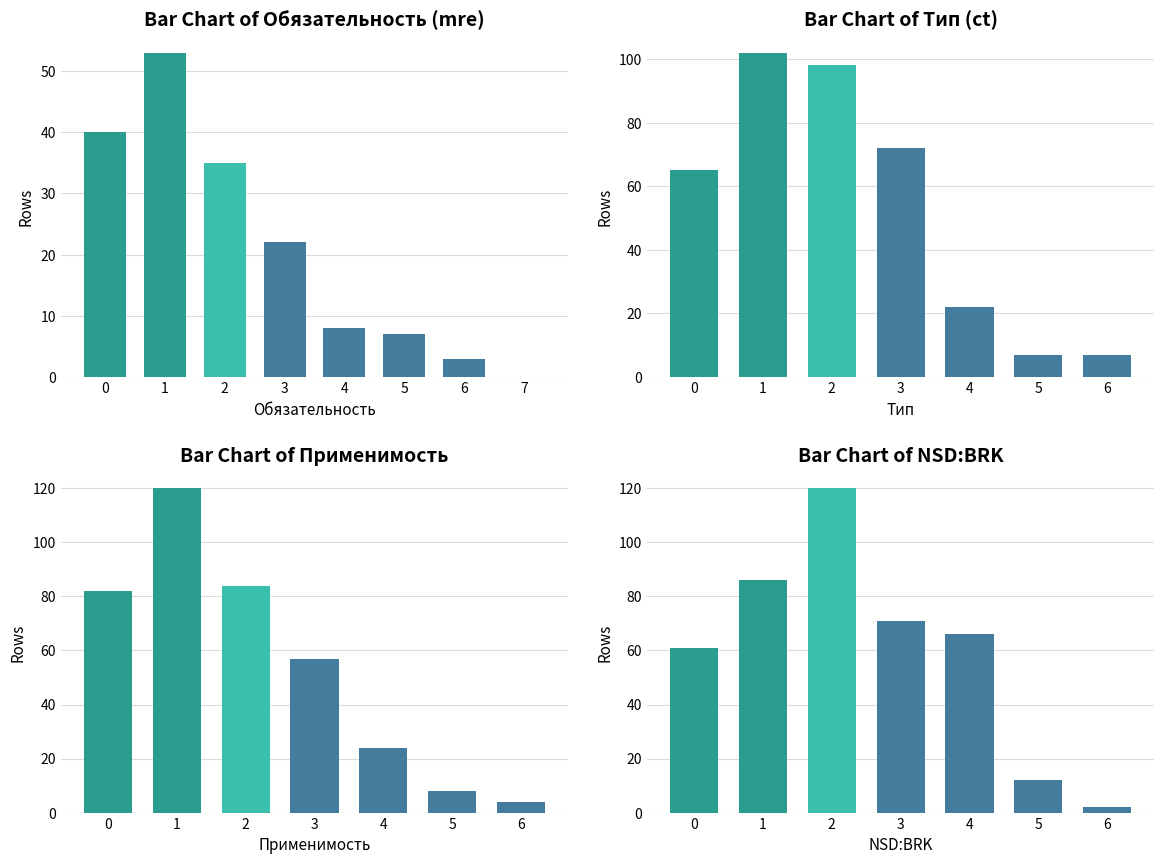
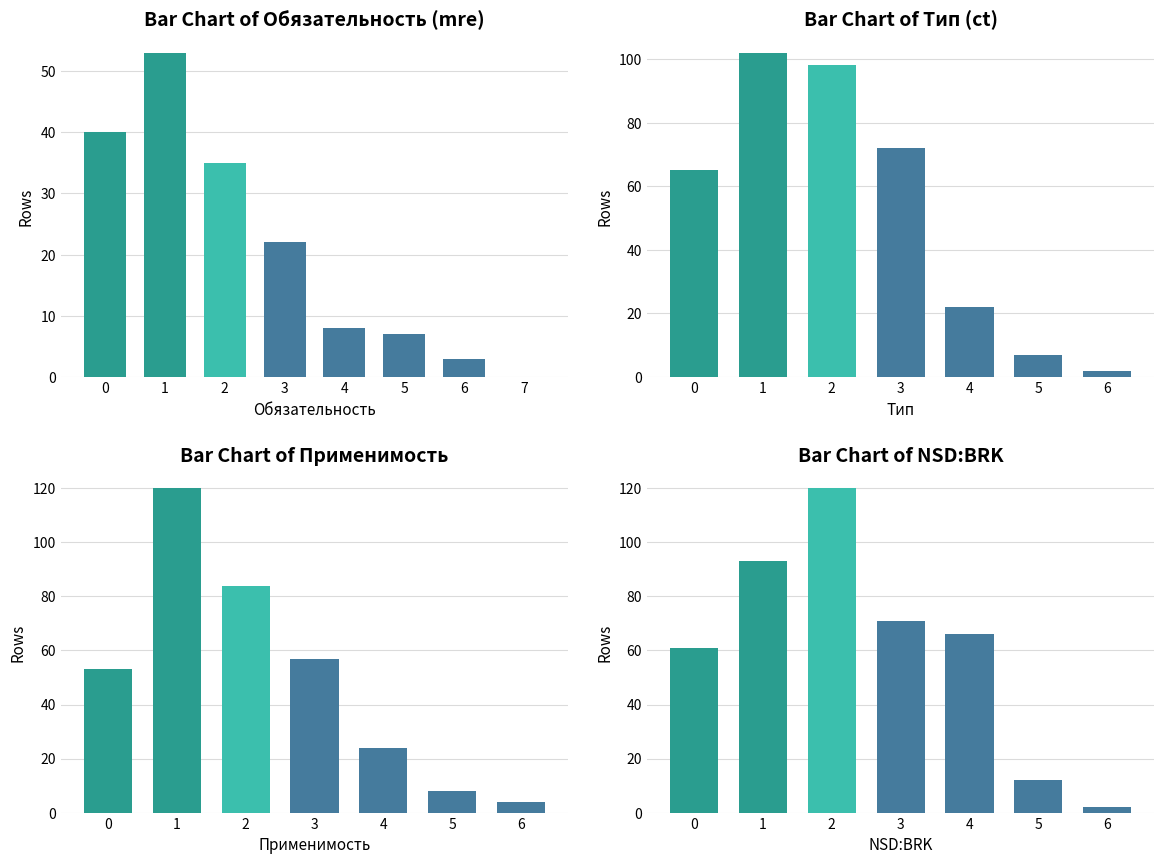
  {
    "Bar Chart of Обязательность (mre)": {
      "0": 40,
      "1": 53,
      "2": 35,
      "3": 22,
      "4": 8,
      "5": 7,
      "6": 3,
      "7": 0
    },
    "Bar Chart of Тип (ct)": {
      "0": 65,
      "1": 102,
      "2": 98,
      "3": 72,
      "4": 22,
      "5": 7,
-     "6": 7
+     "6": 2
    },
    "Bar Chart of Применимость": {
-     "0": 82,
+     "0": 53,
      "1": 120,
      "2": 84,
      "3": 57,
      "4": 24,
      "5": 8,
      "6": 4
    },
    "Bar Chart of NSD:BRK": {
      "0": 61,
-     "1": 86,
+     "1": 93,
      "2": 120,
      "3": 71,
      "4": 66,
      "5": 12,
      "6": 2
    }
  }
